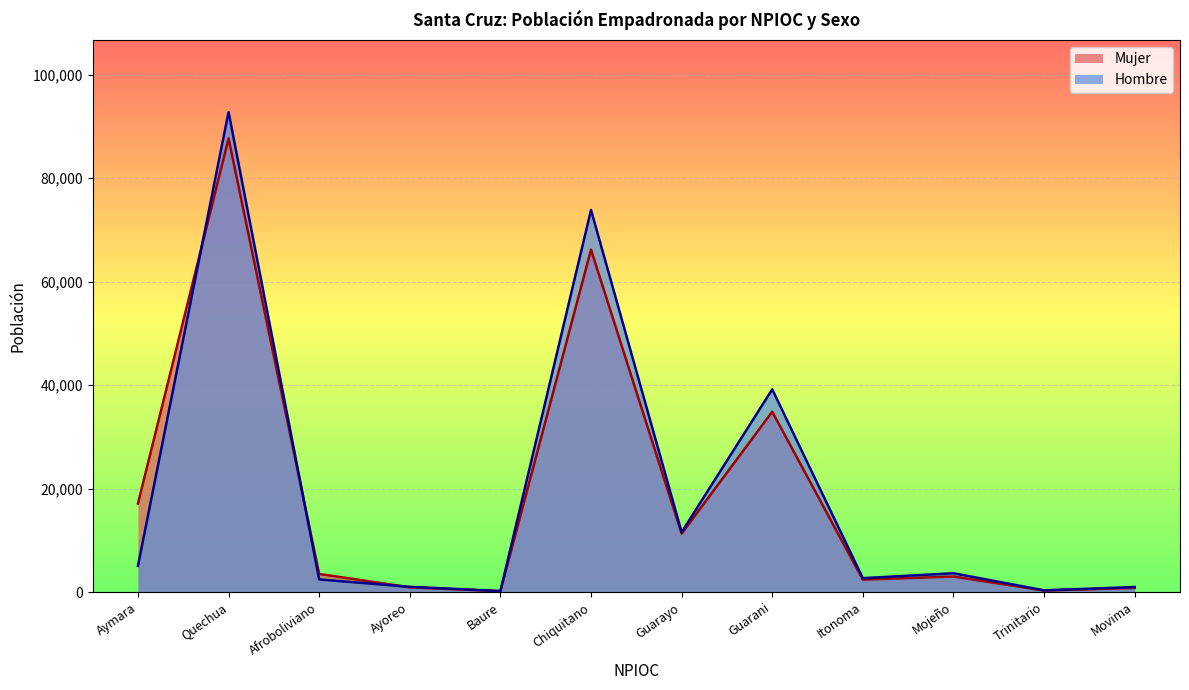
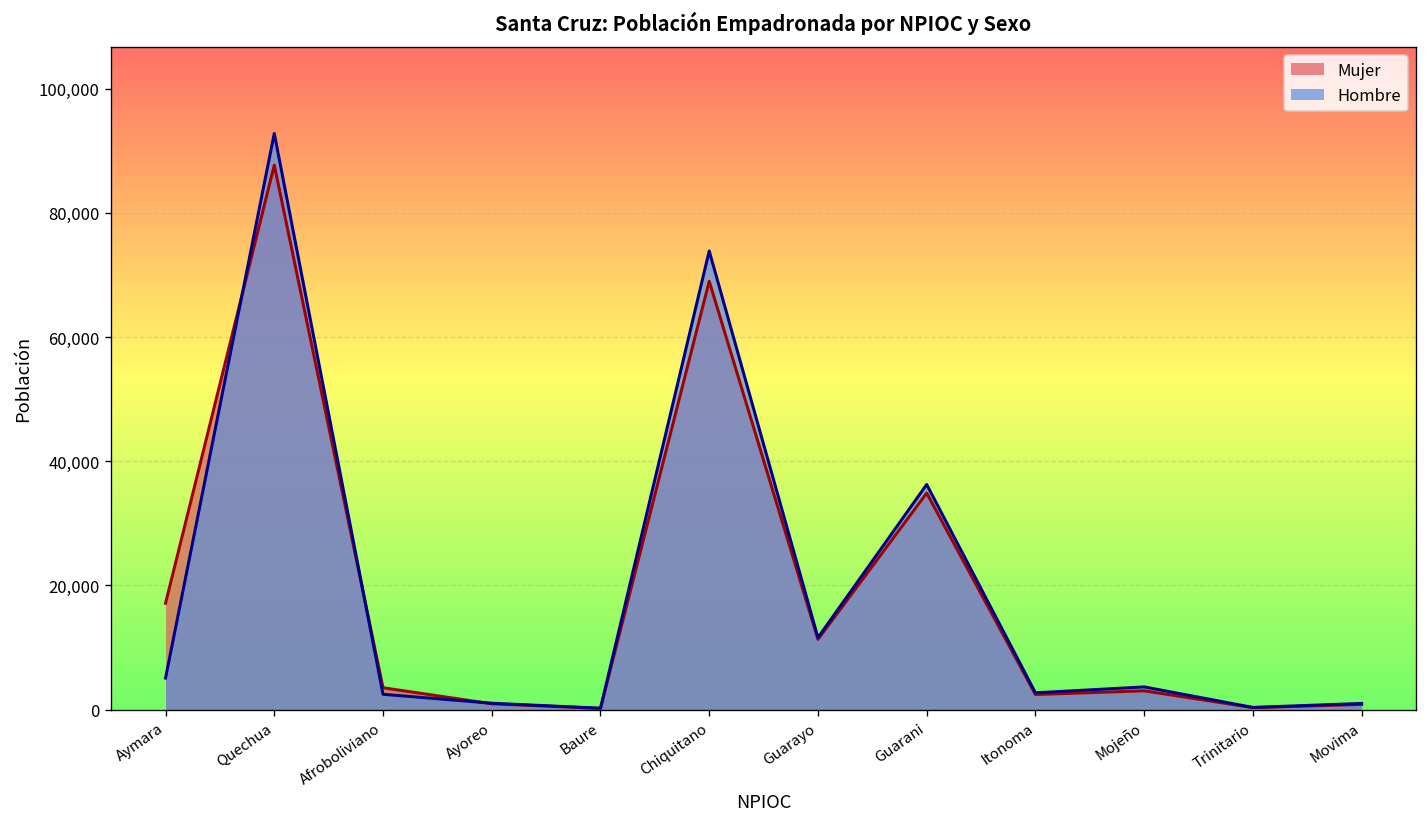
  {
    "Mujer": {
      "Aymara": "17,000",
      "Quechua": "88,000",
      "Afroboliviano": "4,000",
-     "Chiquitano": "66,000",
+     "Chiquitano": "69,000",
      "Guarani": "35,000",
      "Mojeño": "3,000"
    },
    "Hombre": {
      "Aymara": "5,000",
      "Quechua": "93,000",
      "Afroboliviano": "2,000",
      "Chiquitano": "74,000",
-     "Guarani": "39,000",
+     "Guarani": "36,000",
      "Mojeño": "4,000"
    }
  }
